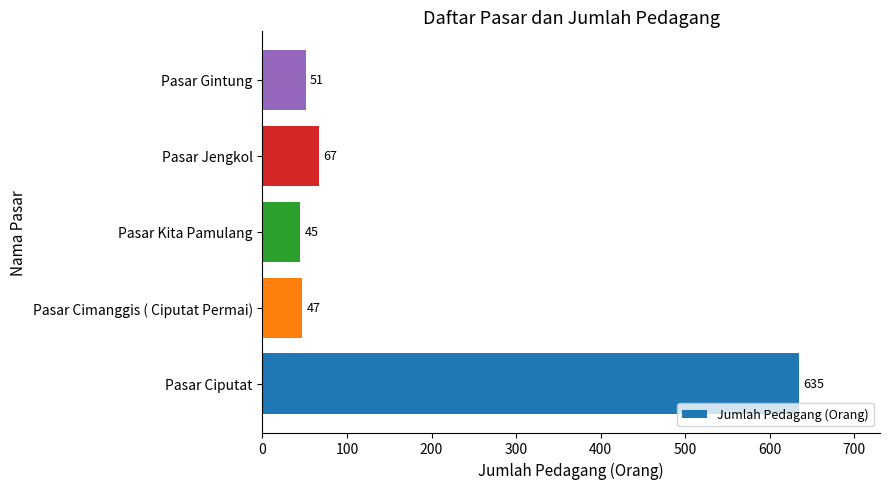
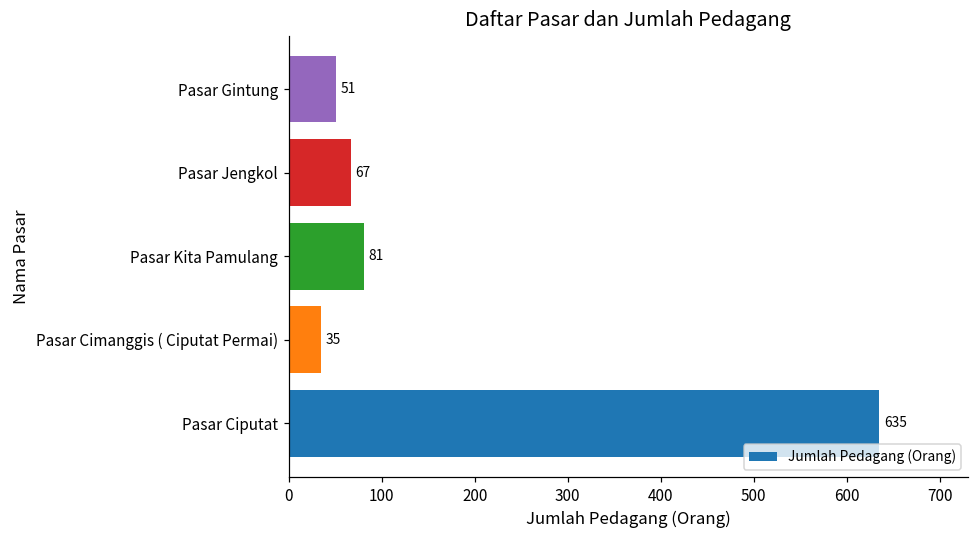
  {
    "Pasar Gintung": 51,
    "Pasar Jengkol": 67,
-   "Pasar Kita Pamulang": 45,
-   "Pasar Cimanggis ( Ciputat Permai)": 47,
+   "Pasar Kita Pamulang": 81,
+   "Pasar Cimanggis ( Ciputat Permai)": 35,
    "Pasar Ciputat": 635
  }
